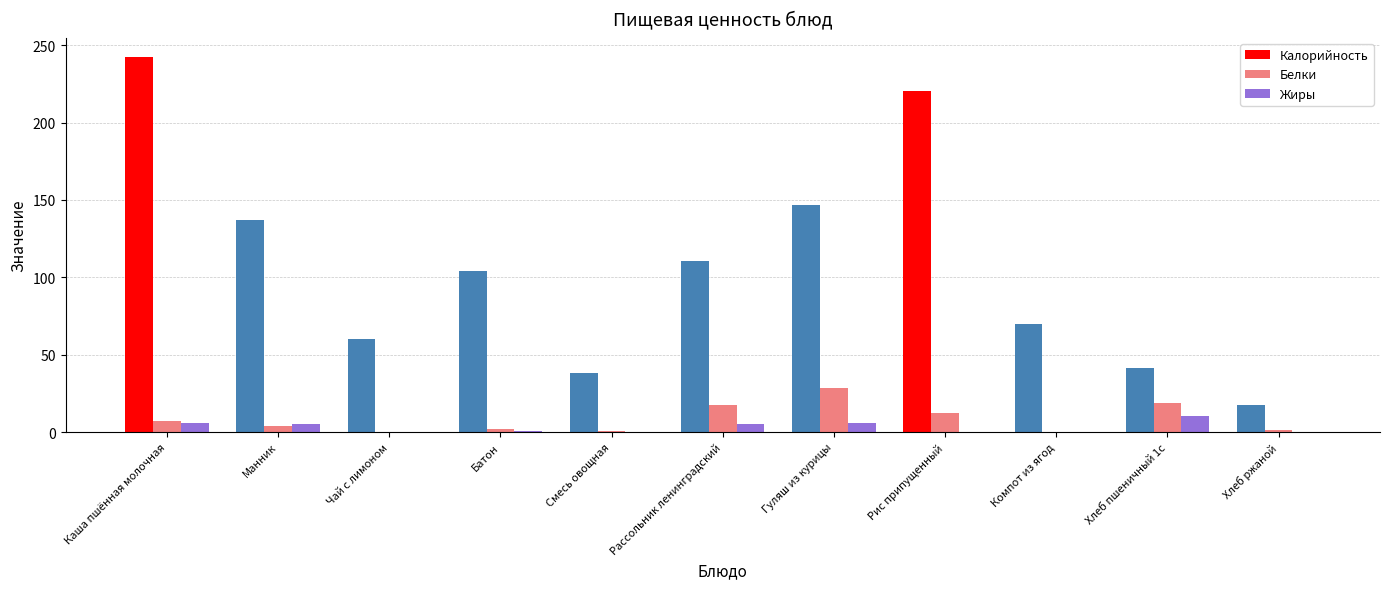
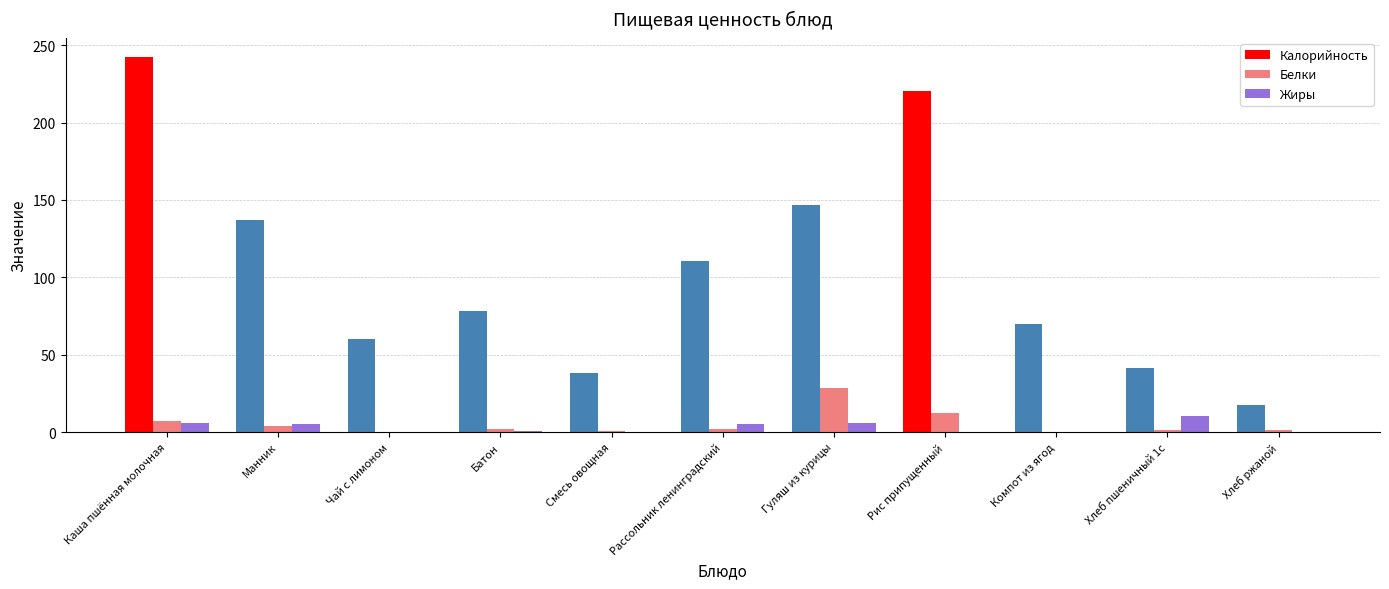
  {
    "Калорийность": {
      "Каша пшённая молочная": 243,
      "Манник": 137,
      "Чай с лимоном": 60,
-     "Батон": 104,
+     "Батон": 78,
      "Смесь овощная": 38,
      "Рассольник ленинградский": 110,
      "Гуляш из курицы": 147,
      "Рис припущенный": 221,
      "Компот из ягод": 70,
      "Хлеб пшеничный 1с": 41,
      "Хлеб ржаной": 17
    },
    "Белки": {
      "Каша пшённая молочная": 7,
      "Манник": 4,
      "Батон": 2,
-     "Рассольник ленинградский": 17,
+     "Рассольник ленинградский": 2,
      "Гуляш из курицы": 28,
      "Рис припущенный": 12,
-     "Хлеб пшеничный 1с": 19
+     "Хлеб пшеничный 1с": 2
    },
    "Жиры": {
      "Каша пшённая молочная": 6,
      "Манник": 5,
      "Чай с лимоном": 0,
      "Смесь овощная": 0,
      "Рассольник ленинградский": 5,
      "Гуляш из курицы": 6,
      "Рис припущенный": 0,
      "Компот из ягод": 0,
      "Хлеб пшеничный 1с": 10,
      "Хлеб ржаной": 0
    }
  }
